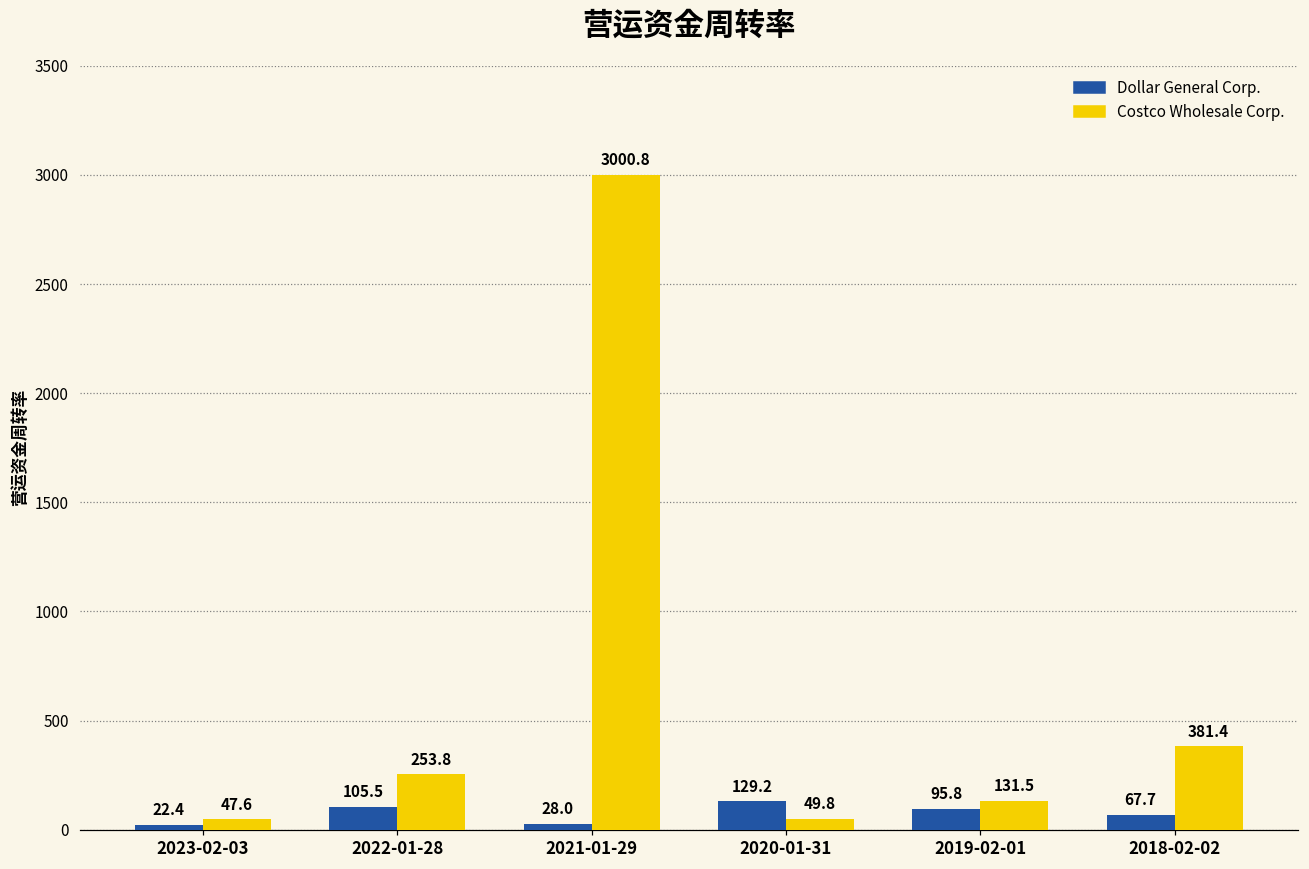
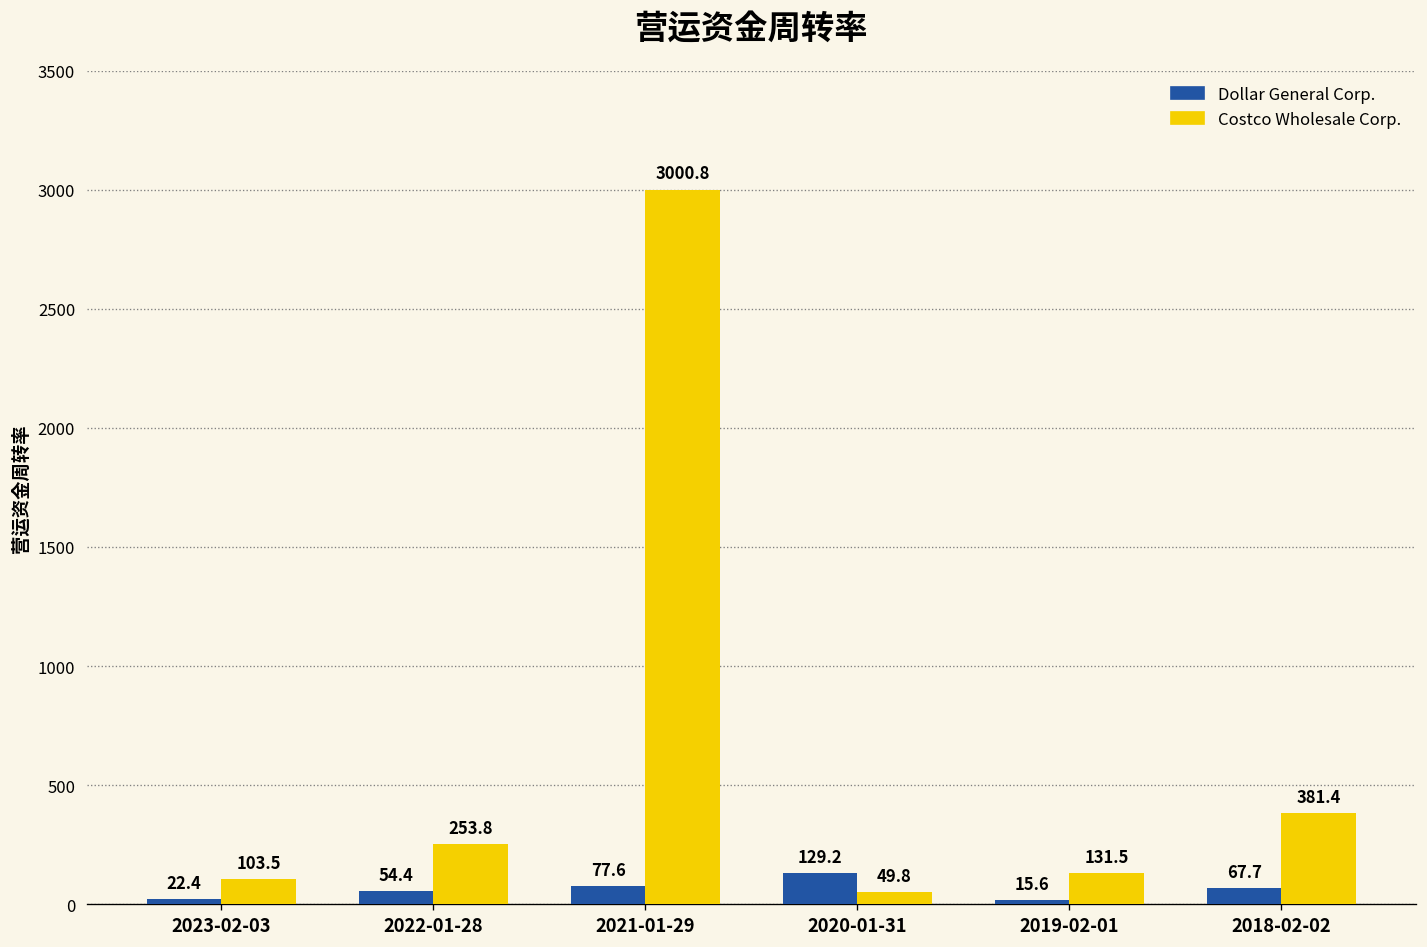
  {
    "Dollar General Corp.": {
      "2023-02-03": 22.4,
-     "2022-01-28": 105.5,
-     "2021-01-29": 28.0,
+     "2022-01-28": 54.4,
+     "2021-01-29": 77.6,
      "2020-01-31": 129.2,
-     "2019-02-01": 95.8,
+     "2019-02-01": 15.6,
      "2018-02-02": 67.7
    },
    "Costco Wholesale Corp.": {
-     "2023-02-03": 47.6,
+     "2023-02-03": 103.5,
      "2022-01-28": 253.8,
      "2021-01-29": 3000.8,
      "2020-01-31": 49.8,
      "2019-02-01": 131.5,
      "2018-02-02": 381.4
    }
  }
